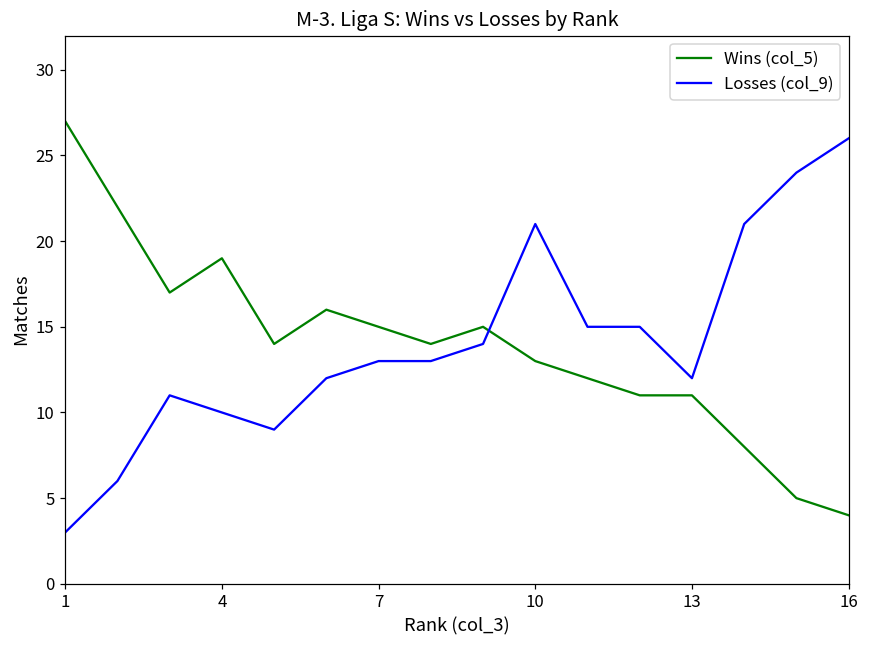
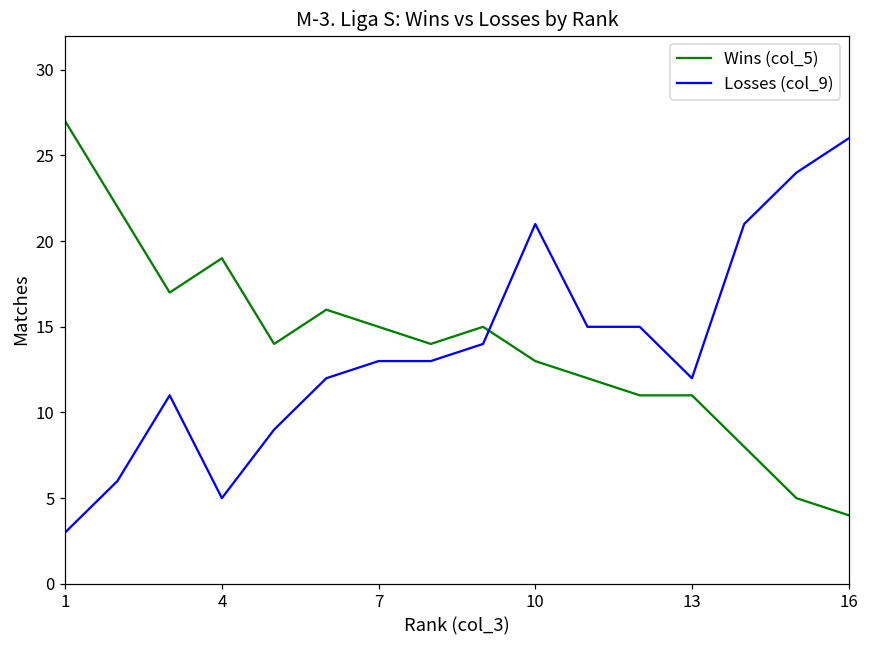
  {
    "Wins (col_5)": {
      "1": 27,
      "4": 19,
      "7": 15,
      "10": 13,
      "13": 11,
      "16": 4
    },
    "Losses (col_9)": {
      "1": 3,
-     "4": 10,
+     "4": 5,
      "7": 13,
      "10": 21,
      "13": 12,
      "16": 26
    }
  }
